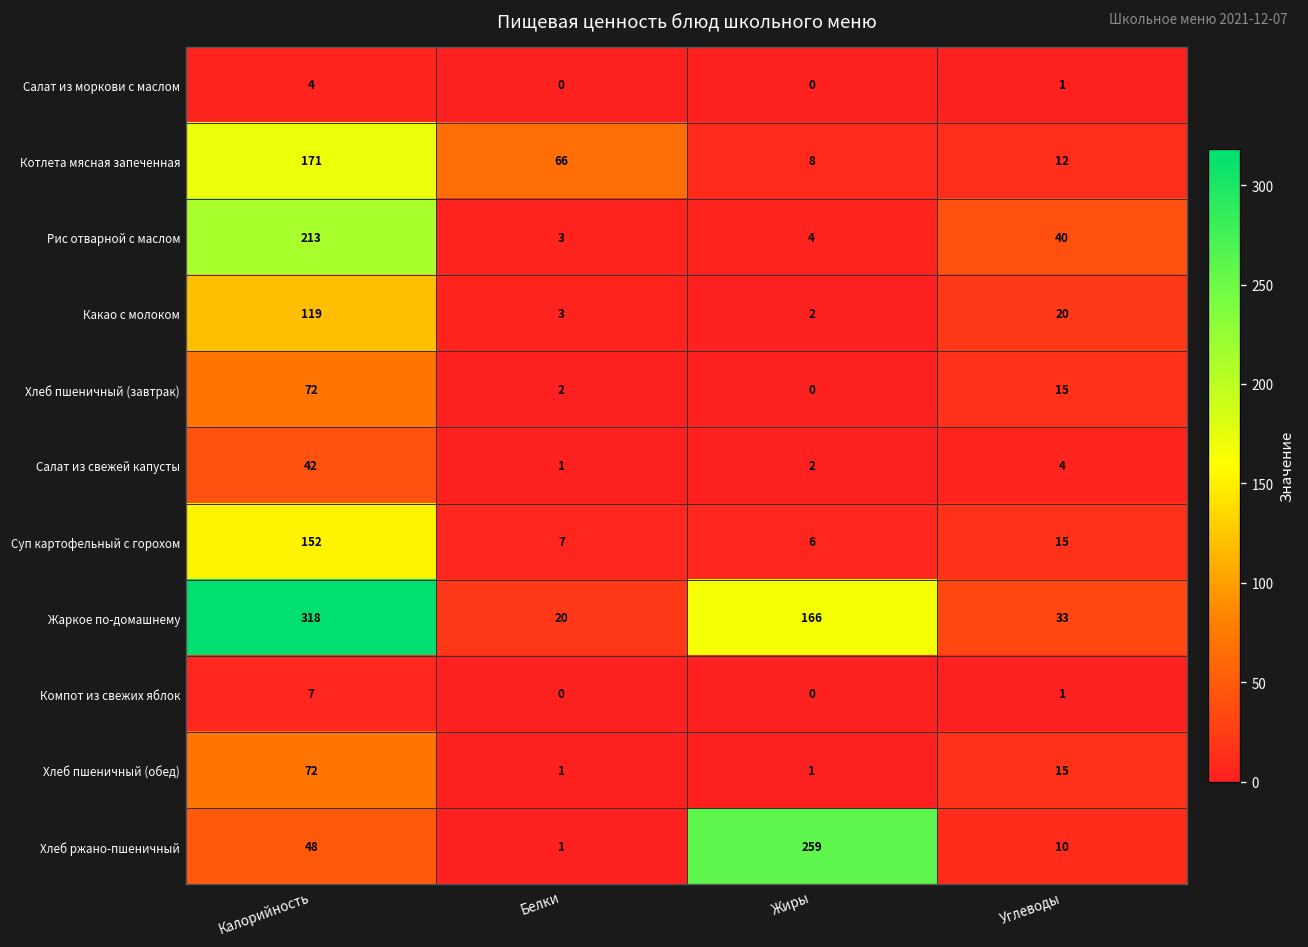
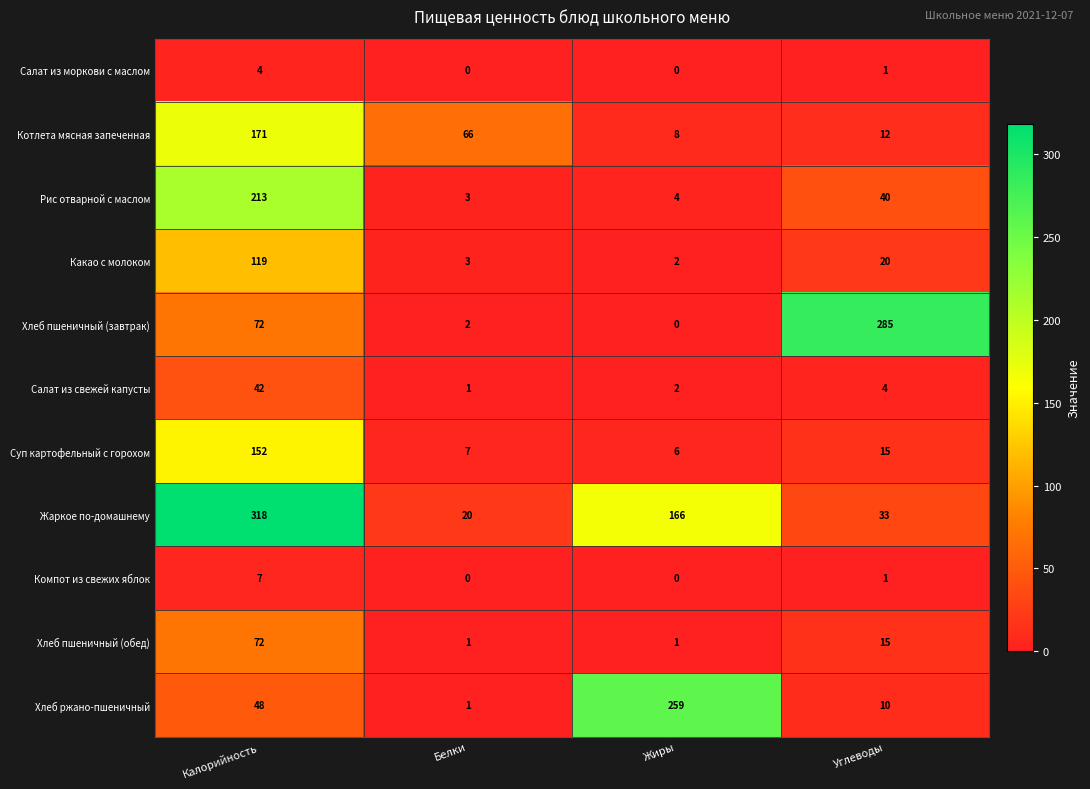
  {
    "Салат из моркови с маслом": {
      "Калорийность": 4,
      "Белки": 0,
      "Жиры": 0,
      "Углеводы": 1
    },
    "Котлета мясная запеченная": {
      "Калорийность": 171,
      "Белки": 66,
      "Жиры": 8,
      "Углеводы": 12
    },
    "Рис отварной с маслом": {
      "Калорийность": 213,
      "Белки": 3,
      "Жиры": 4,
      "Углеводы": 40
    },
    "Какао с молоком": {
      "Калорийность": 119,
      "Белки": 3,
      "Жиры": 2,
      "Углеводы": 20
    },
    "Хлеб пшеничный (завтрак)": {
      "Калорийность": 72,
      "Белки": 2,
      "Жиры": 0,
-     "Углеводы": 15
+     "Углеводы": 285
    },
    "Салат из свежей капусты": {
      "Калорийность": 42,
      "Белки": 1,
      "Жиры": 2,
      "Углеводы": 4
    },
    "Суп картофельный с горохом": {
      "Калорийность": 152,
      "Белки": 7,
      "Жиры": 6,
      "Углеводы": 15
    },
    "Жаркое по-домашнему": {
      "Калорийность": 318,
      "Белки": 20,
      "Жиры": 166,
      "Углеводы": 33
    },
    "Компот из свежих яблок": {
      "Калорийность": 7,
      "Белки": 0,
      "Жиры": 0,
      "Углеводы": 1
    },
    "Хлеб пшеничный (обед)": {
      "Калорийность": 72,
      "Белки": 1,
      "Жиры": 1,
      "Углеводы": 15
    },
    "Хлеб ржано-пшеничный": {
      "Калорийность": 48,
      "Белки": 1,
      "Жиры": 259,
      "Углеводы": 10
    }
  }
